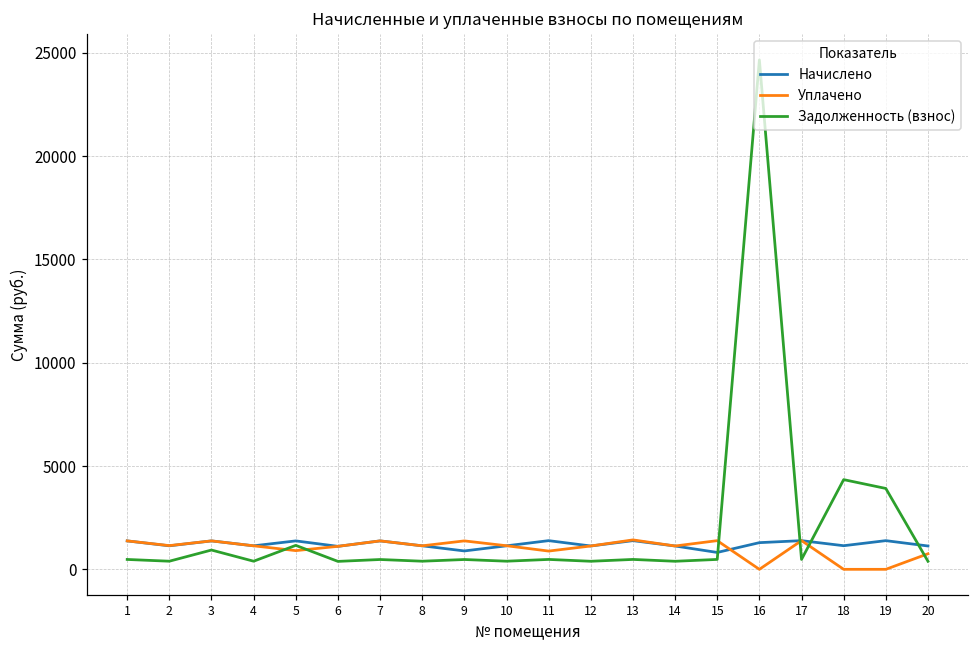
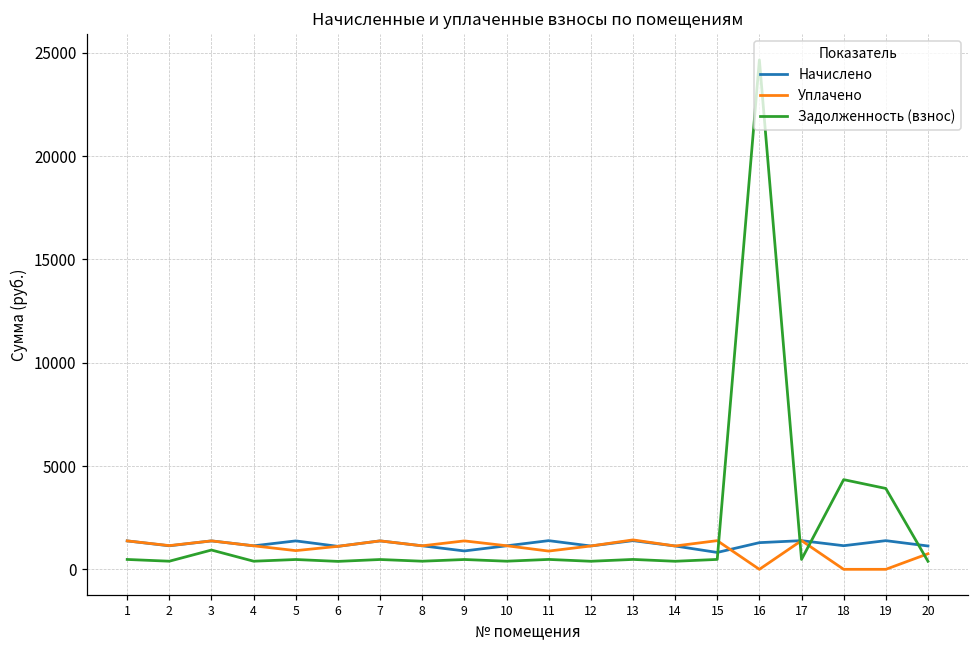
  {
    "Начислено": {
      "5": 1400,
      "9": 900,
      "11": 1400,
      "15": 800,
      "16": 1300,
      "18": 1100,
      "19": 1400,
      "20": 1100
    },
    "Уплачено": {
      "5": 900,
      "9": 1400,
      "11": 900,
      "15": 1400,
      "16": 0,
      "18": 0,
      "19": 0,
      "20": 800
    },
    "Задолженность (взнос)": {
      "1": 500,
      "2": 400,
      "3": 900,
      "4": 400,
-     "5": 1200,
+     "5": 500,
      "6": 400,
      "7": 500,
      "8": 400,
      "9": 500,
      "10": 400,
      "11": 500,
      "12": 400,
      "13": 500,
      "14": 400,
      "15": 500,
      "17": 500,
      "18": 4300,
      "19": 3900,
      "20": 400
    }
  }
